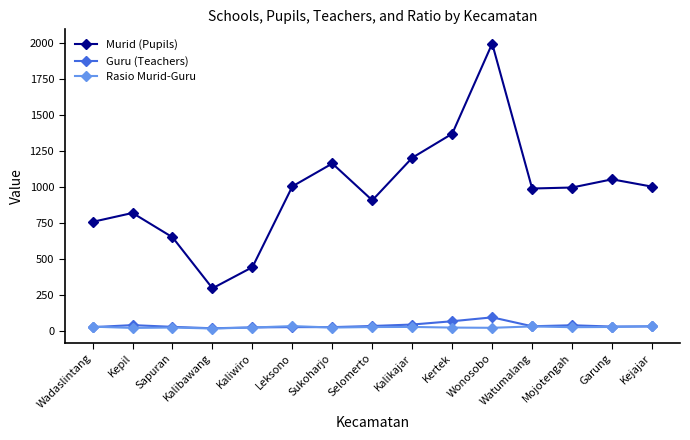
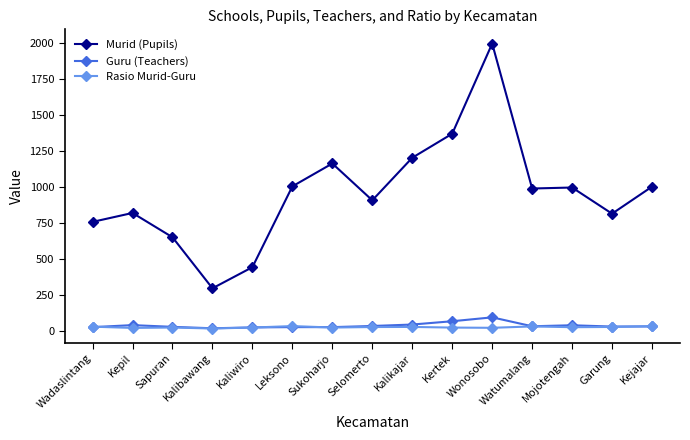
  {
    "Murid (Pupils)": {
      "Wadaslintang": 760,
      "Kepil": 820,
      "Sapuran": 650,
      "Kalibawang": 300,
      "Kaliwiro": 440,
      "Leksono": 1010,
      "Sukoharjo": 1160,
      "Selomerto": 910,
      "Kalikajar": 1200,
      "Kertek": 1370,
      "Wonosobo": 2000,
      "Watumalang": 990,
      "Mojotengah": 1000,
-     "Garung": 1050,
+     "Garung": 820,
      "Kejajar": 1000
    }
  }
